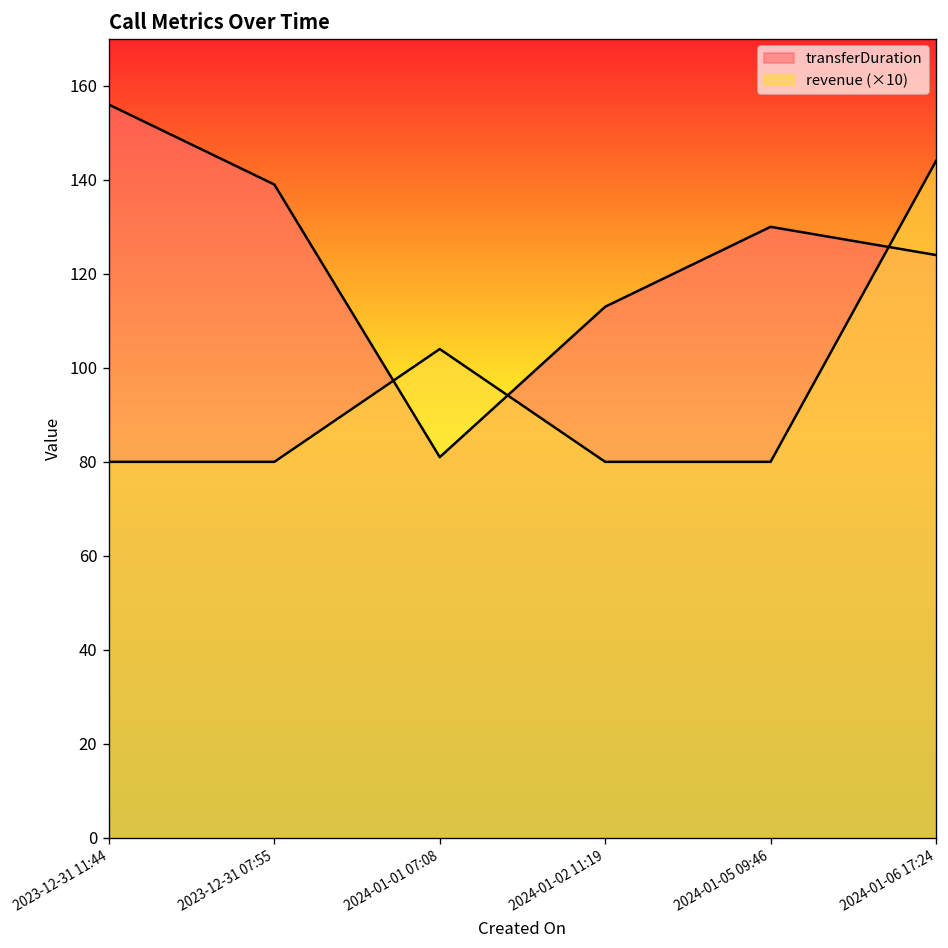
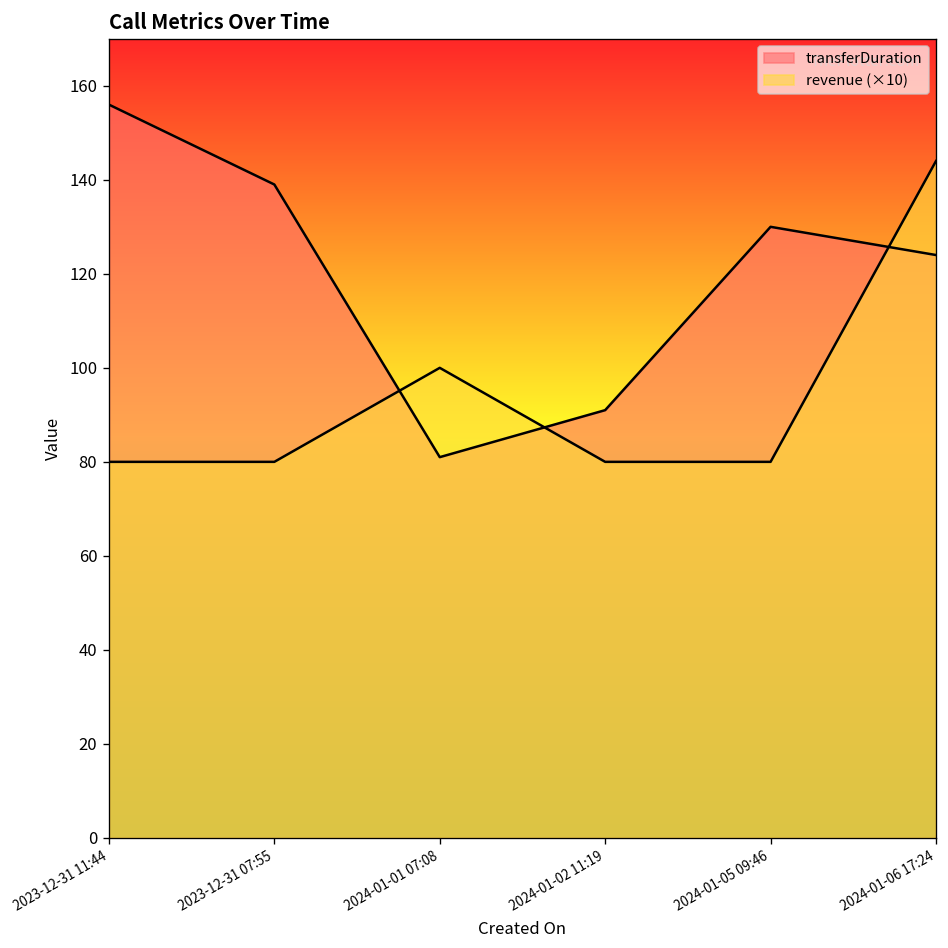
  {
    "transferDuration": {
      "2023-12-31 11:44": 156,
      "2023-12-31 07:55": 139,
      "2024-01-01 07:08": 81,
-     "2024-01-02 11:19": 113,
+     "2024-01-02 11:19": 91,
      "2024-01-05 09:46": 130,
      "2024-01-06 17:24": 124
    },
    "revenue (×10)": {
      "2023-12-31 11:44": 80,
      "2023-12-31 07:55": 80,
-     "2024-01-01 07:08": 104,
+     "2024-01-01 07:08": 100,
      "2024-01-02 11:19": 80,
      "2024-01-05 09:46": 80,
      "2024-01-06 17:24": 144
    }
  }
